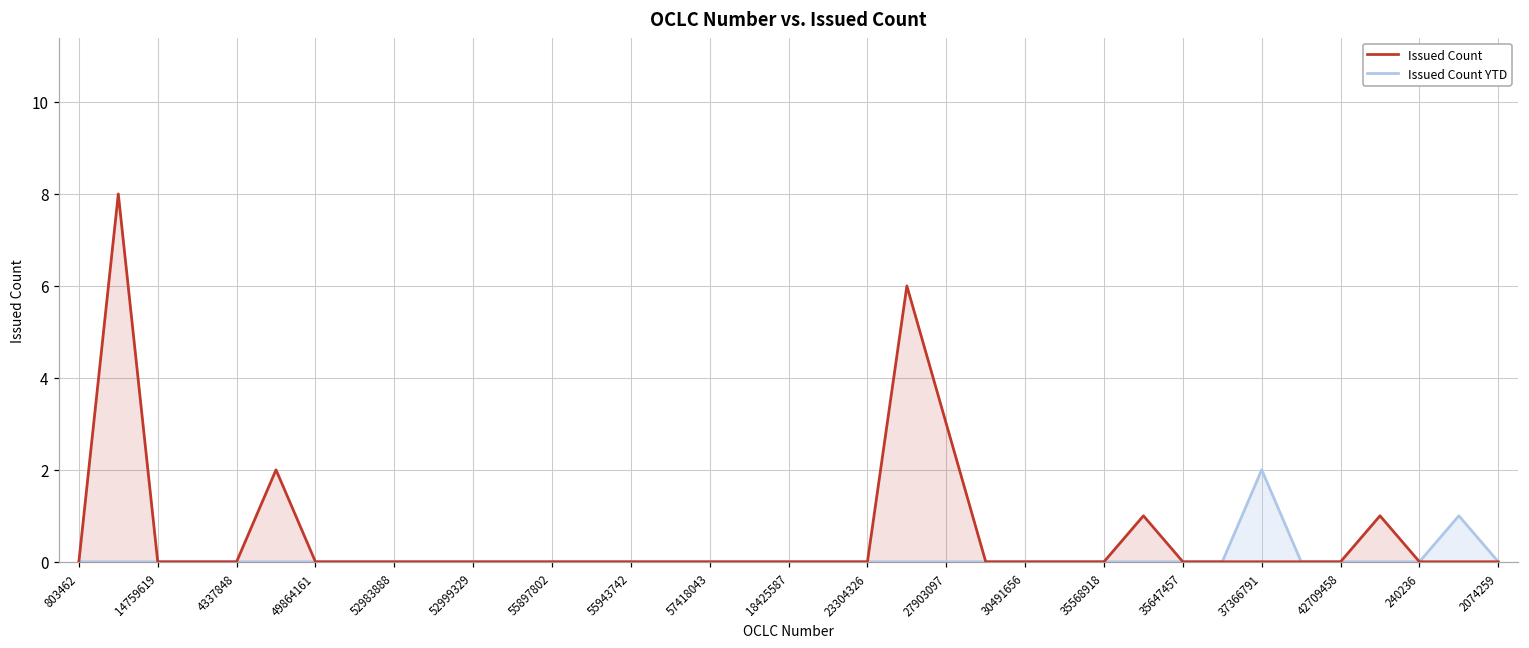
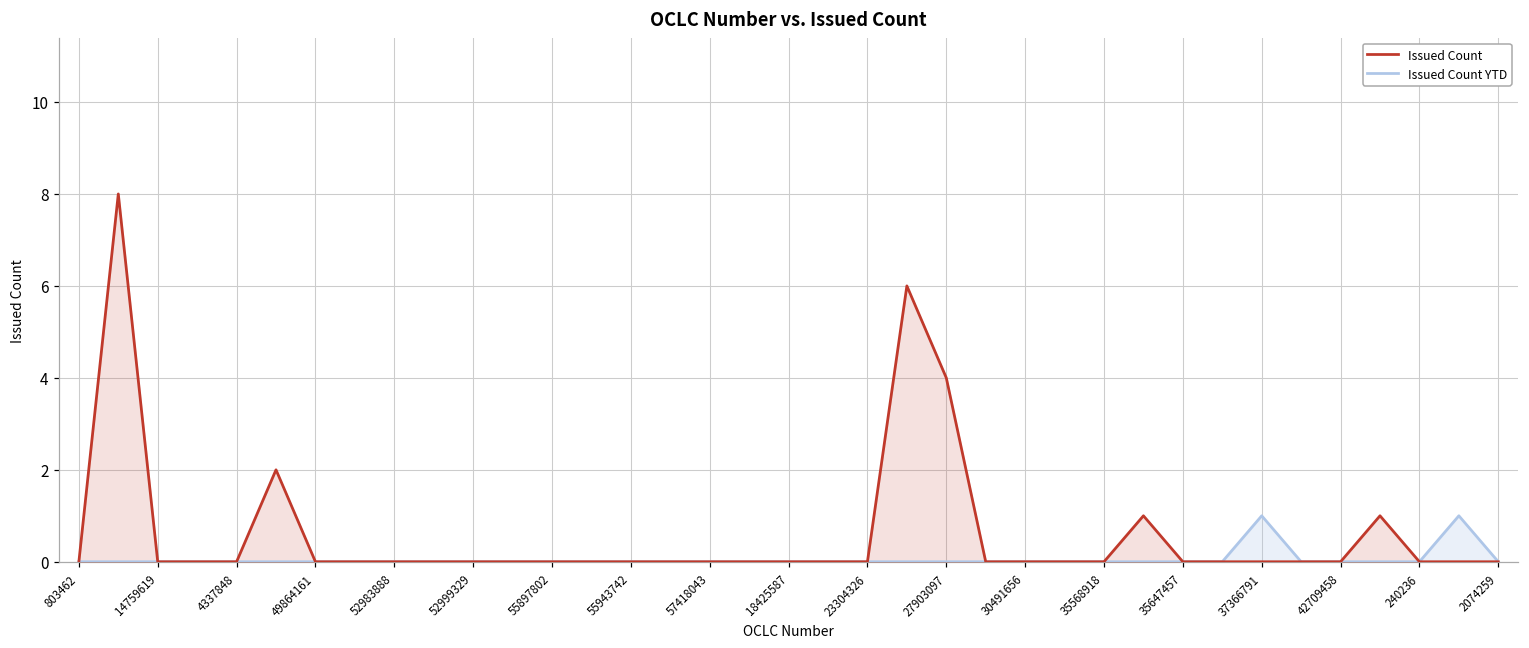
  {
    "Issued Count": {
-     "27903097": 3,
+     "27903097": 4,
      "37366791": 0
    },
    "Issued Count YTD": {
      "27903097": 0,
-     "37366791": 2
+     "37366791": 1
    }
  }
